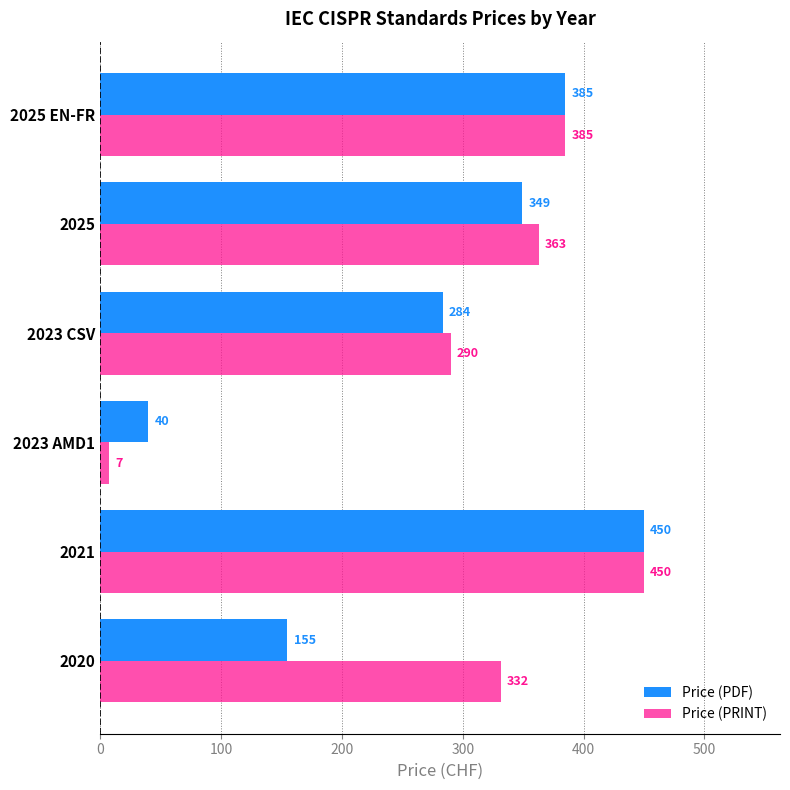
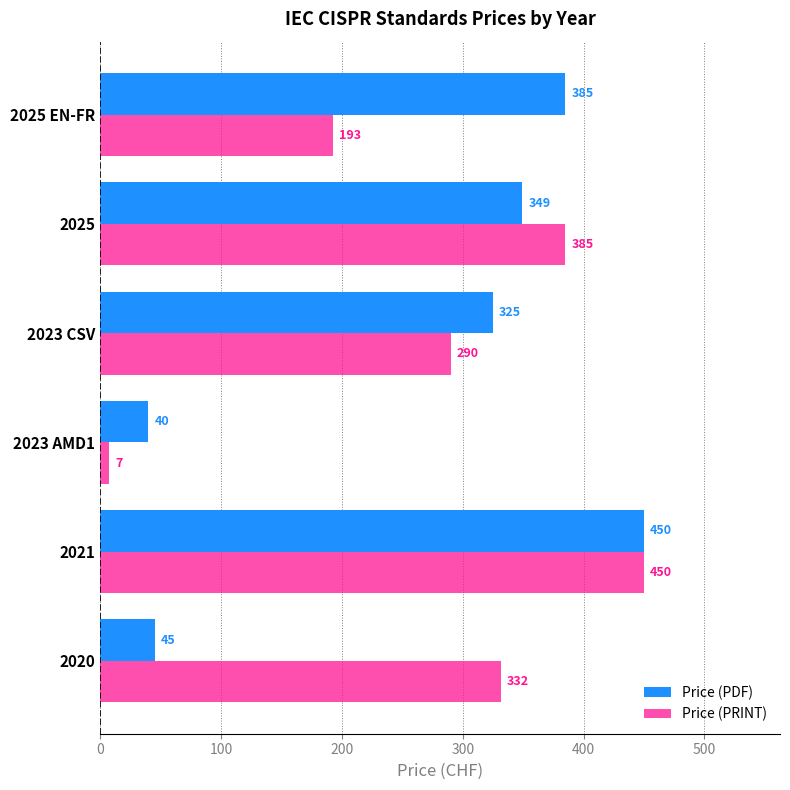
  {
    "Price (PDF)": {
      "2025 EN-FR": 385,
      "2025": 349,
-     "2023 CSV": 284,
+     "2023 CSV": 325,
      "2023 AMD1": 40,
      "2021": 450,
-     "2020": 155
+     "2020": 45
    },
    "Price (PRINT)": {
-     "2025 EN-FR": 385,
-     "2025": 363,
+     "2025 EN-FR": 193,
+     "2025": 385,
      "2023 CSV": 290,
      "2023 AMD1": 7,
      "2021": 450,
      "2020": 332
    }
  }
